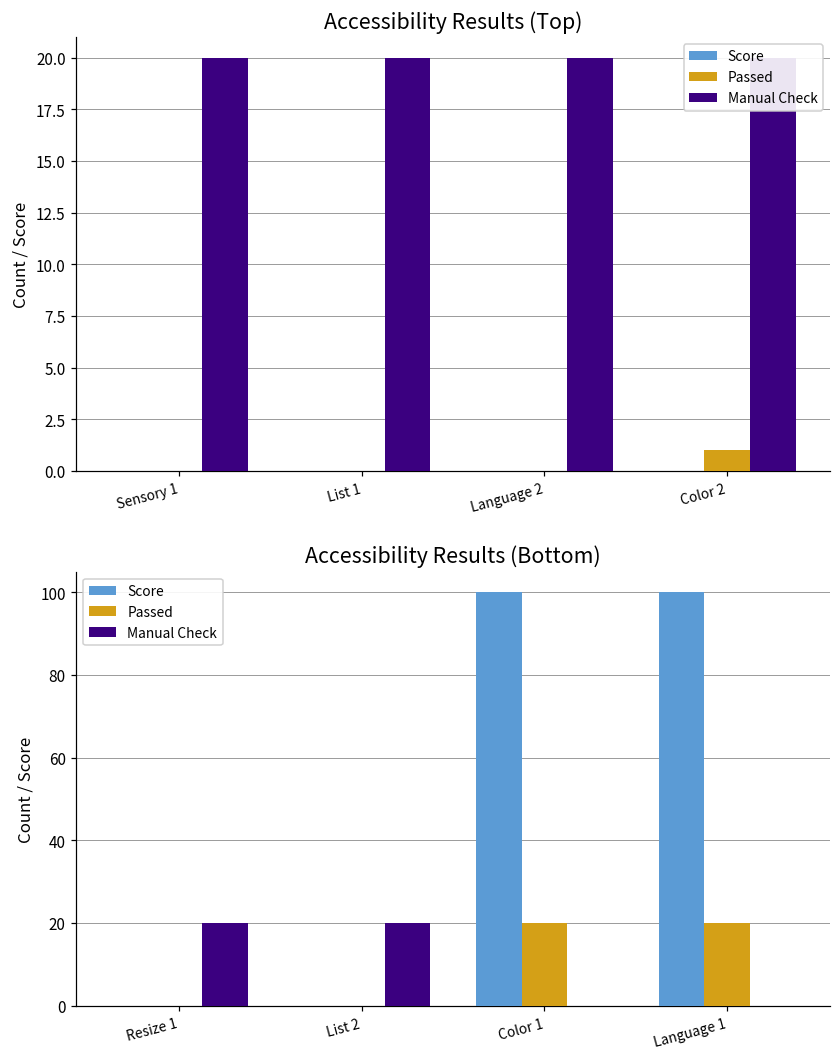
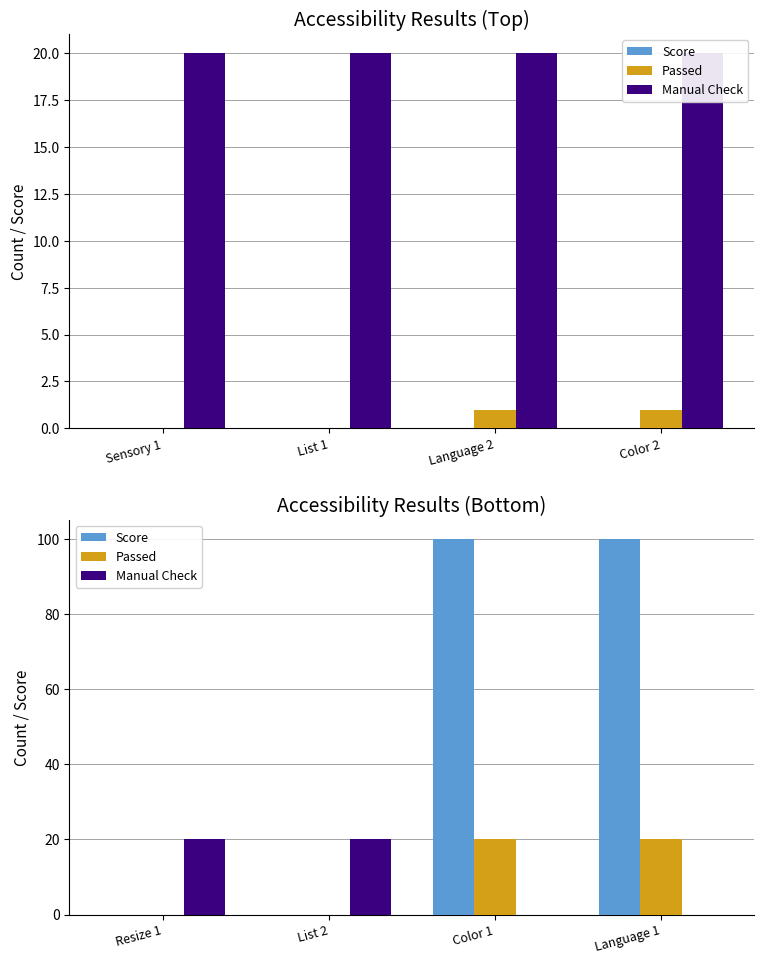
  {
    "Accessibility Results (Top)": {
      "Score": {
        "Sensory 1": 0,
        "List 1": 0,
        "Language 2": 0,
        "Color 2": 0
      },
      "Passed": {
        "Sensory 1": 0,
        "List 1": 0,
-       "Language 2": 0,
+       "Language 2": 1,
        "Color 2": 1
      },
      "Manual Check": {
        "Sensory 1": 20,
        "List 1": 20,
        "Language 2": 20
      }
    },
    "Accessibility Results (Bottom)": {
      "Score": {
        "Resize 1": 0,
        "List 2": 0,
        "Color 1": 100,
        "Language 1": 100
      },
      "Passed": {
        "Resize 1": 0,
        "List 2": 0,
        "Color 1": 20,
        "Language 1": 20
      },
      "Manual Check": {
        "Resize 1": 20,
        "List 2": 20,
        "Color 1": 0,
        "Language 1": 0
      }
    }
  }
